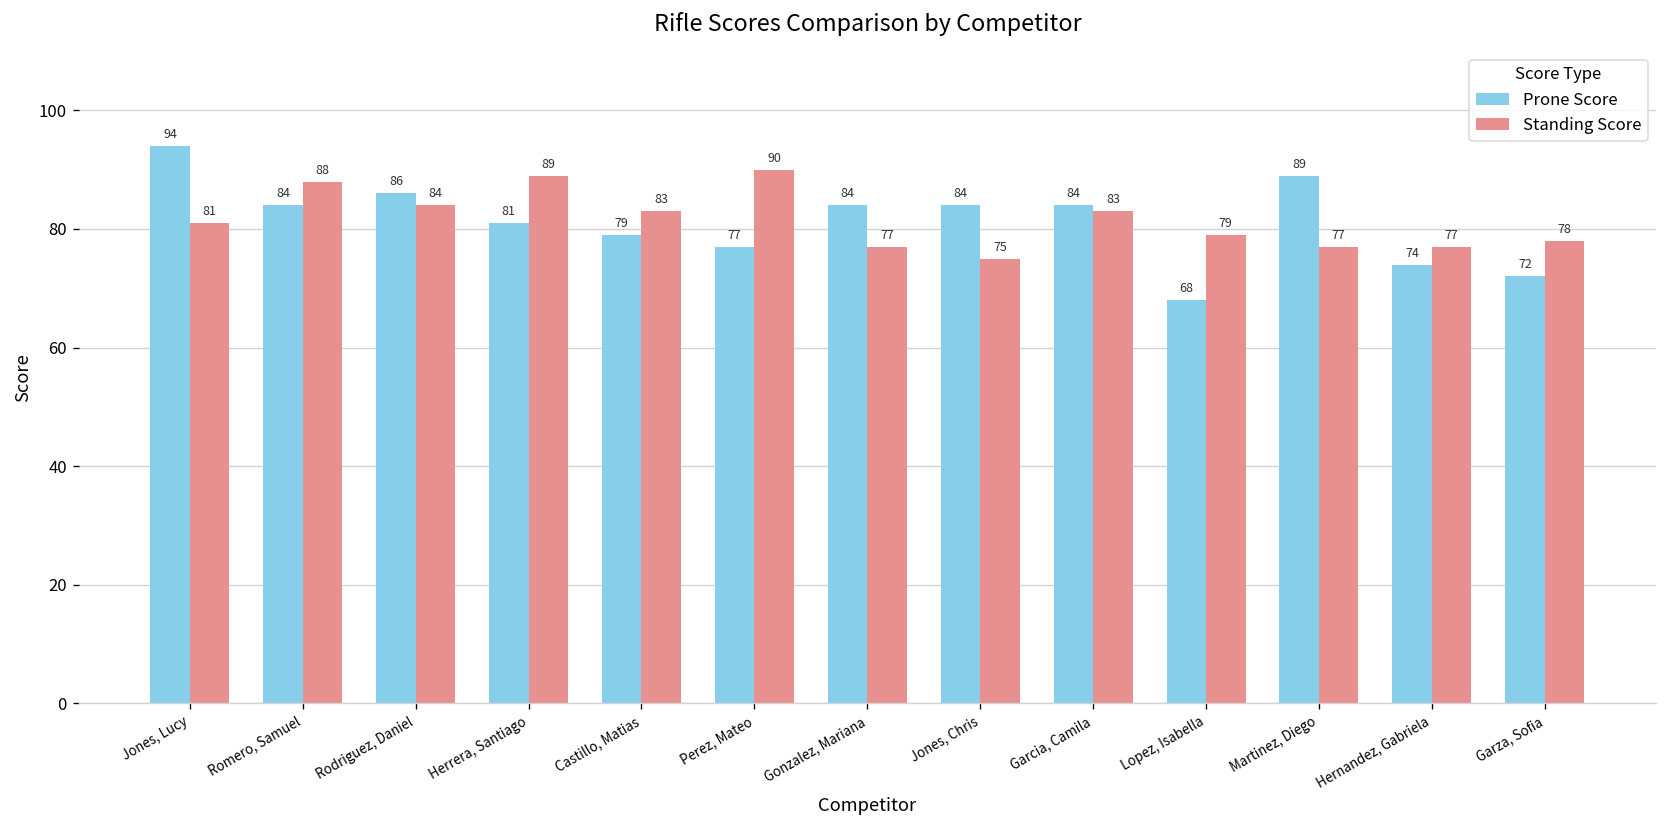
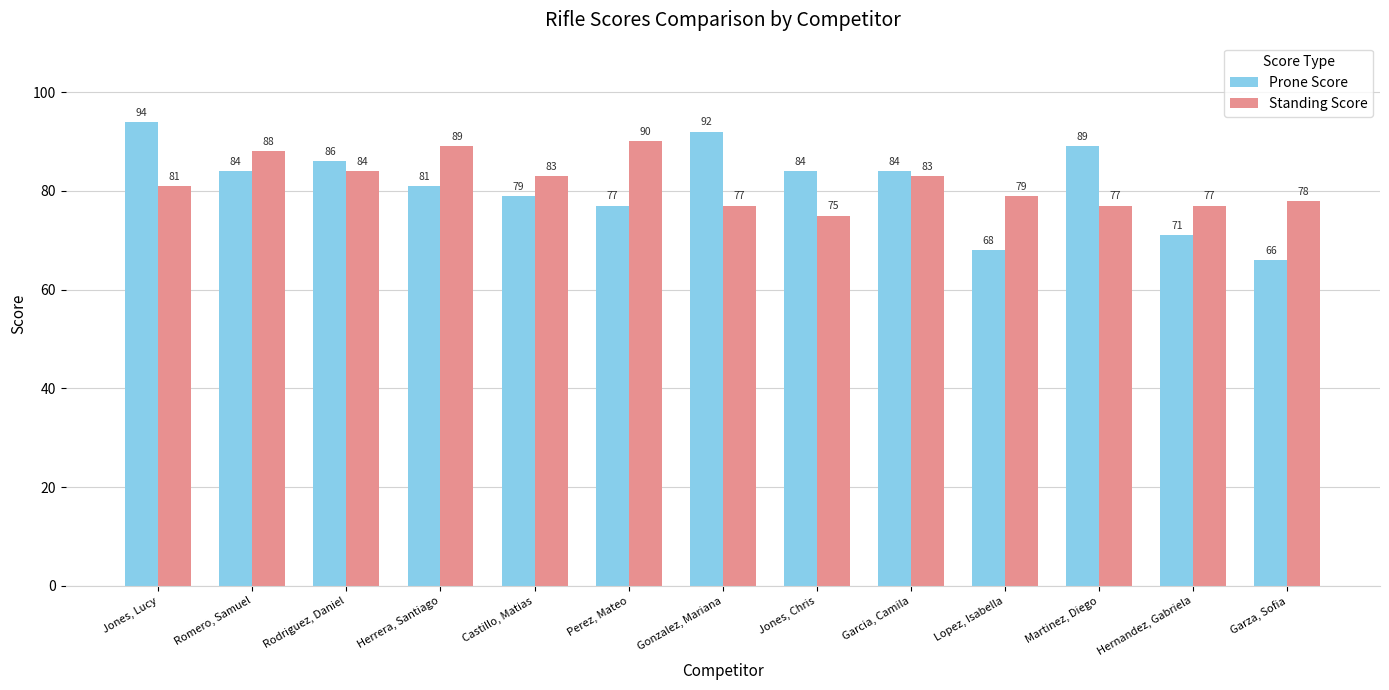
  {
    "Prone Score": {
      "Jones, Lucy": 94,
      "Romero, Samuel": 84,
      "Rodriguez, Daniel": 86,
      "Herrera, Santiago": 81,
      "Castillo, Matias": 79,
      "Perez, Mateo": 77,
-     "Gonzalez, Mariana": 84,
+     "Gonzalez, Mariana": 92,
      "Jones, Chris": 84,
      "Garcia, Camila": 84,
      "Lopez, Isabella": 68,
      "Martinez, Diego": 89,
-     "Hernandez, Gabriela": 74,
-     "Garza, Sofia": 72
+     "Hernandez, Gabriela": 71,
+     "Garza, Sofia": 66
    },
    "Standing Score": {
      "Jones, Lucy": 81,
      "Romero, Samuel": 88,
      "Rodriguez, Daniel": 84,
      "Herrera, Santiago": 89,
      "Castillo, Matias": 83,
      "Perez, Mateo": 90,
      "Gonzalez, Mariana": 77,
      "Jones, Chris": 75,
      "Garcia, Camila": 83,
      "Lopez, Isabella": 79,
      "Martinez, Diego": 77,
      "Hernandez, Gabriela": 77,
      "Garza, Sofia": 78
    }
  }
